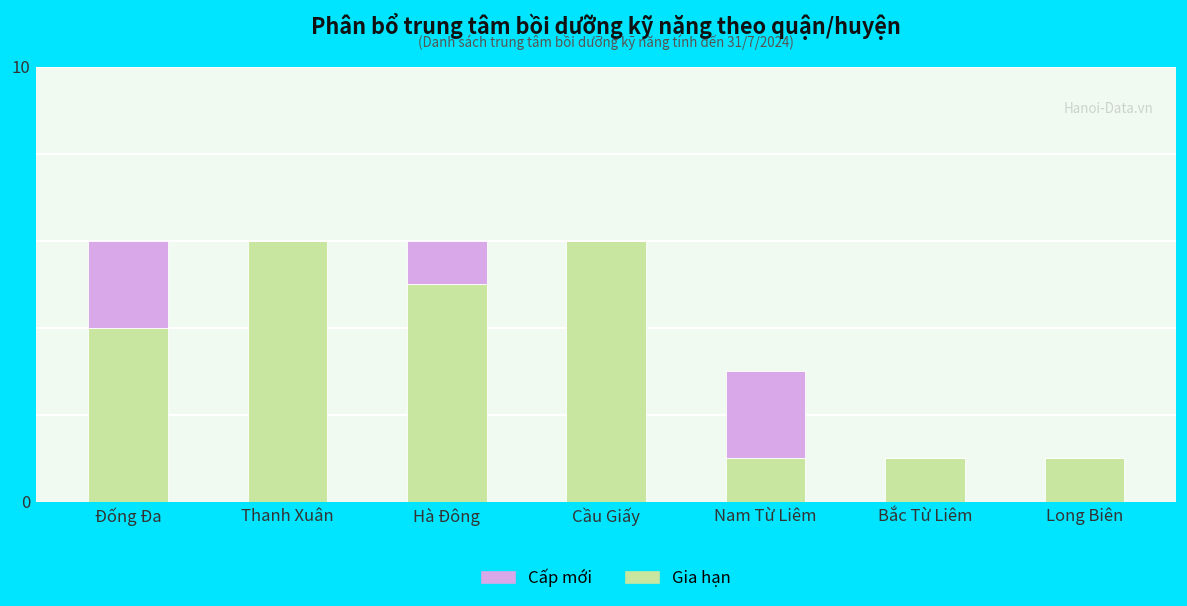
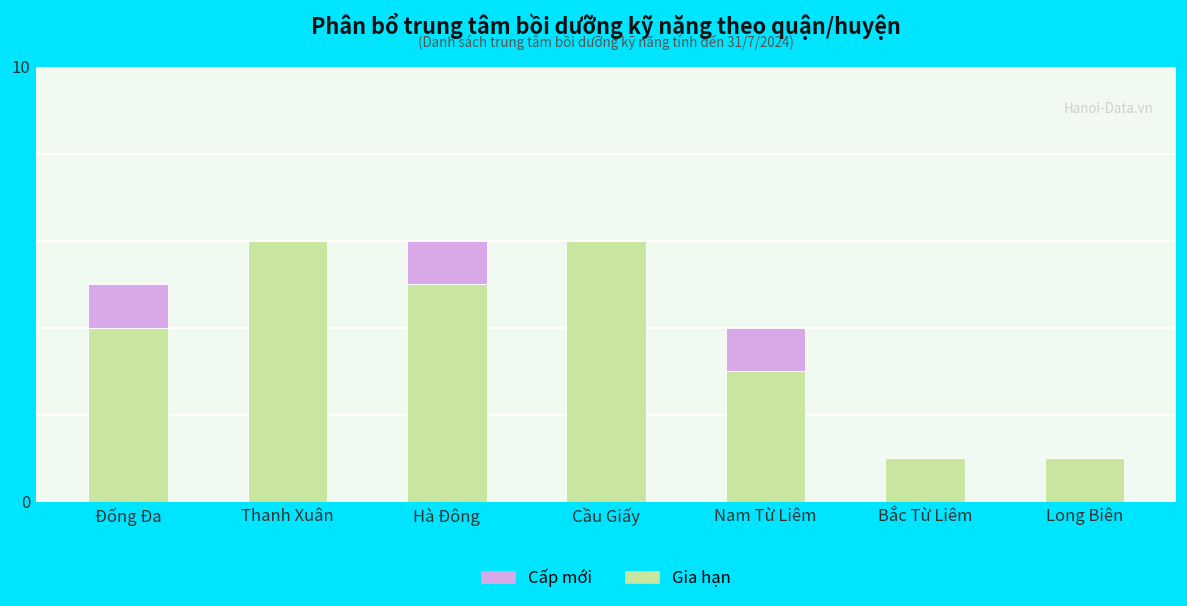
  {
    "Gia hạn": {
      "Đống Đa": 4,
      "Thanh Xuân": 6,
      "Hà Đông": 5,
      "Cầu Giấy": 6,
-     "Nam Từ Liêm": 1,
+     "Nam Từ Liêm": 3,
      "Bắc Từ Liêm": 1,
      "Long Biên": 1
    },
    "Cấp mới": {
-     "Đống Đa": 2,
-     "Nam Từ Liêm": 2
+     "Đống Đa": 1,
+     "Nam Từ Liêm": 1
    }
  }
